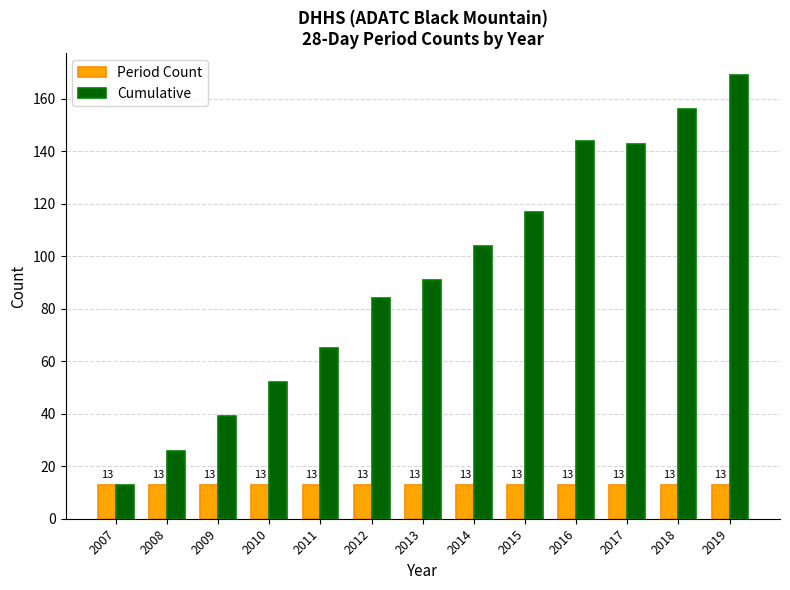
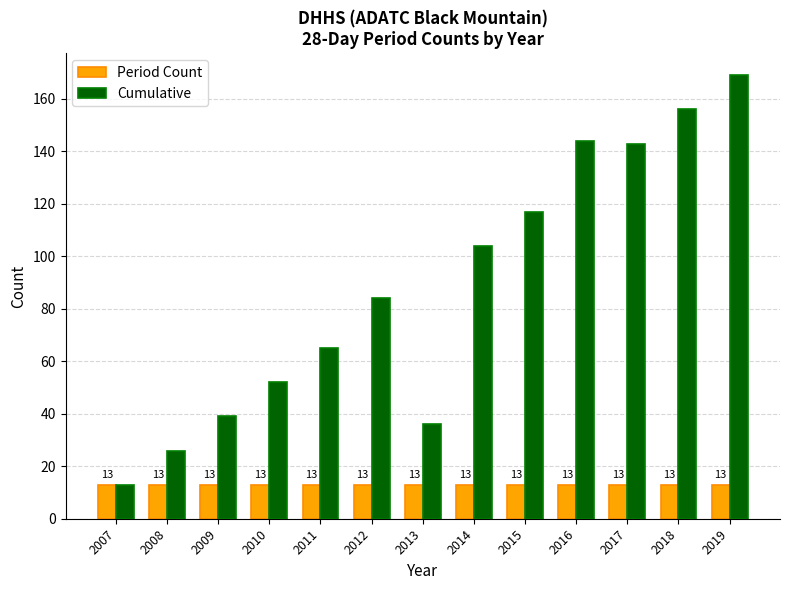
  {
    "Period Count": {
      "2007": 13,
      "2008": 13,
      "2009": 13,
      "2010": 13,
      "2011": 13,
      "2012": 13,
      "2013": 13,
      "2014": 13,
      "2015": 13,
      "2016": 13,
      "2017": 13,
      "2018": 13,
      "2019": 13
    },
    "Cumulative": {
      "2008": 26,
      "2009": 39,
      "2010": 52,
      "2011": 65,
      "2012": 84,
-     "2013": 91,
+     "2013": 36,
      "2014": 104,
      "2015": 117,
      "2016": 144,
      "2017": 143,
      "2018": 156,
      "2019": 169
    }
  }
